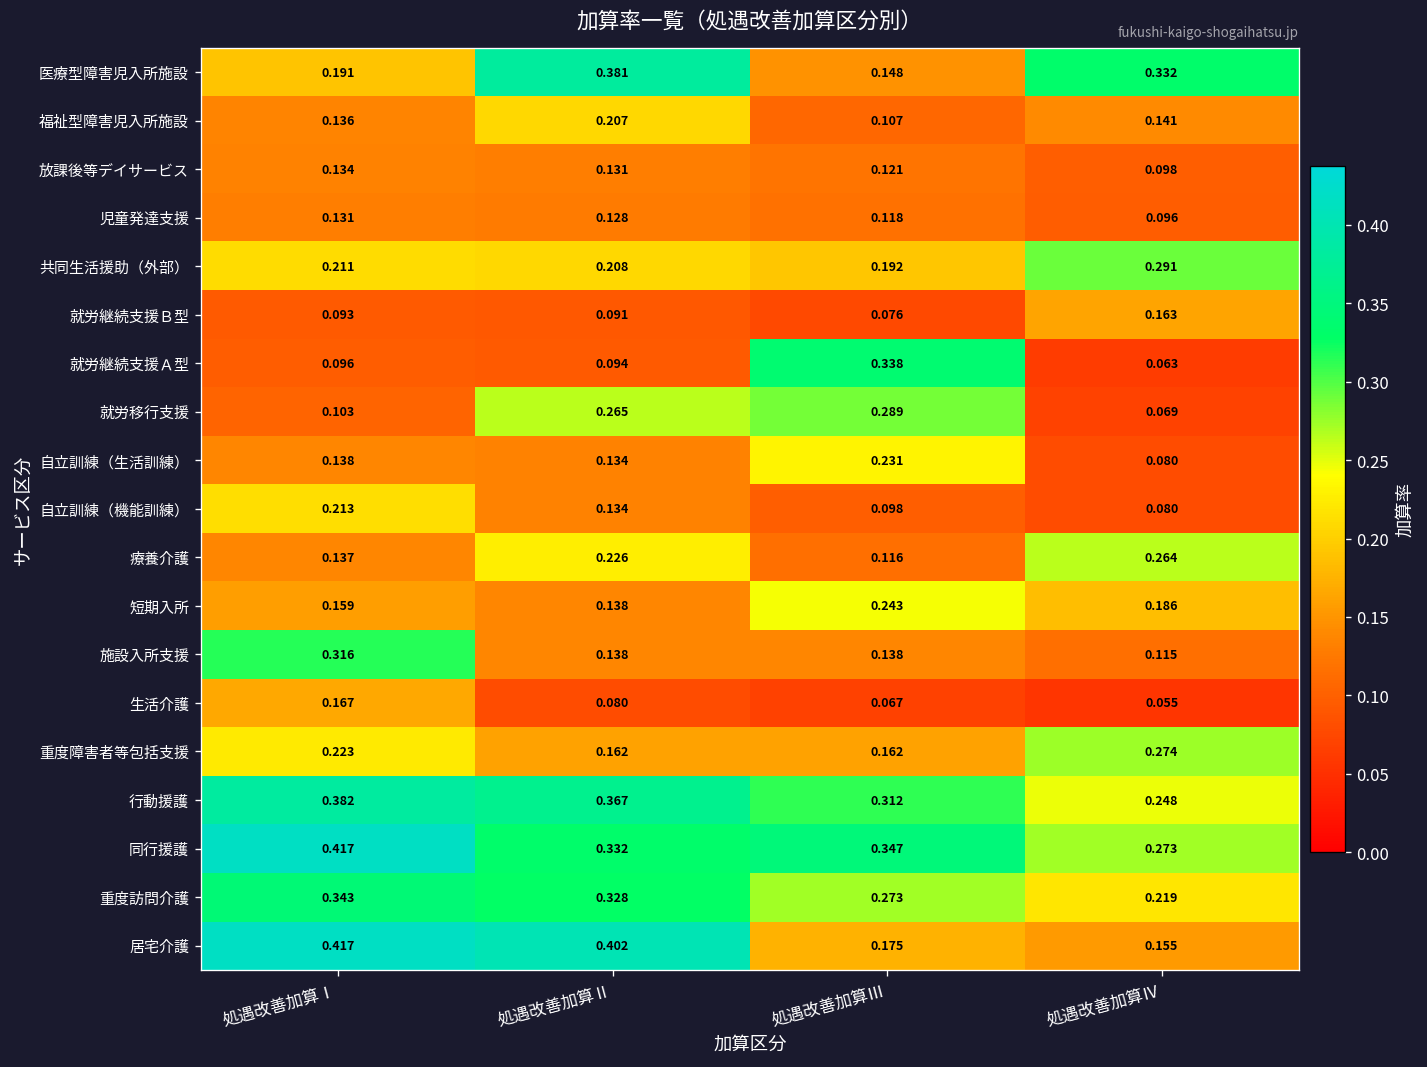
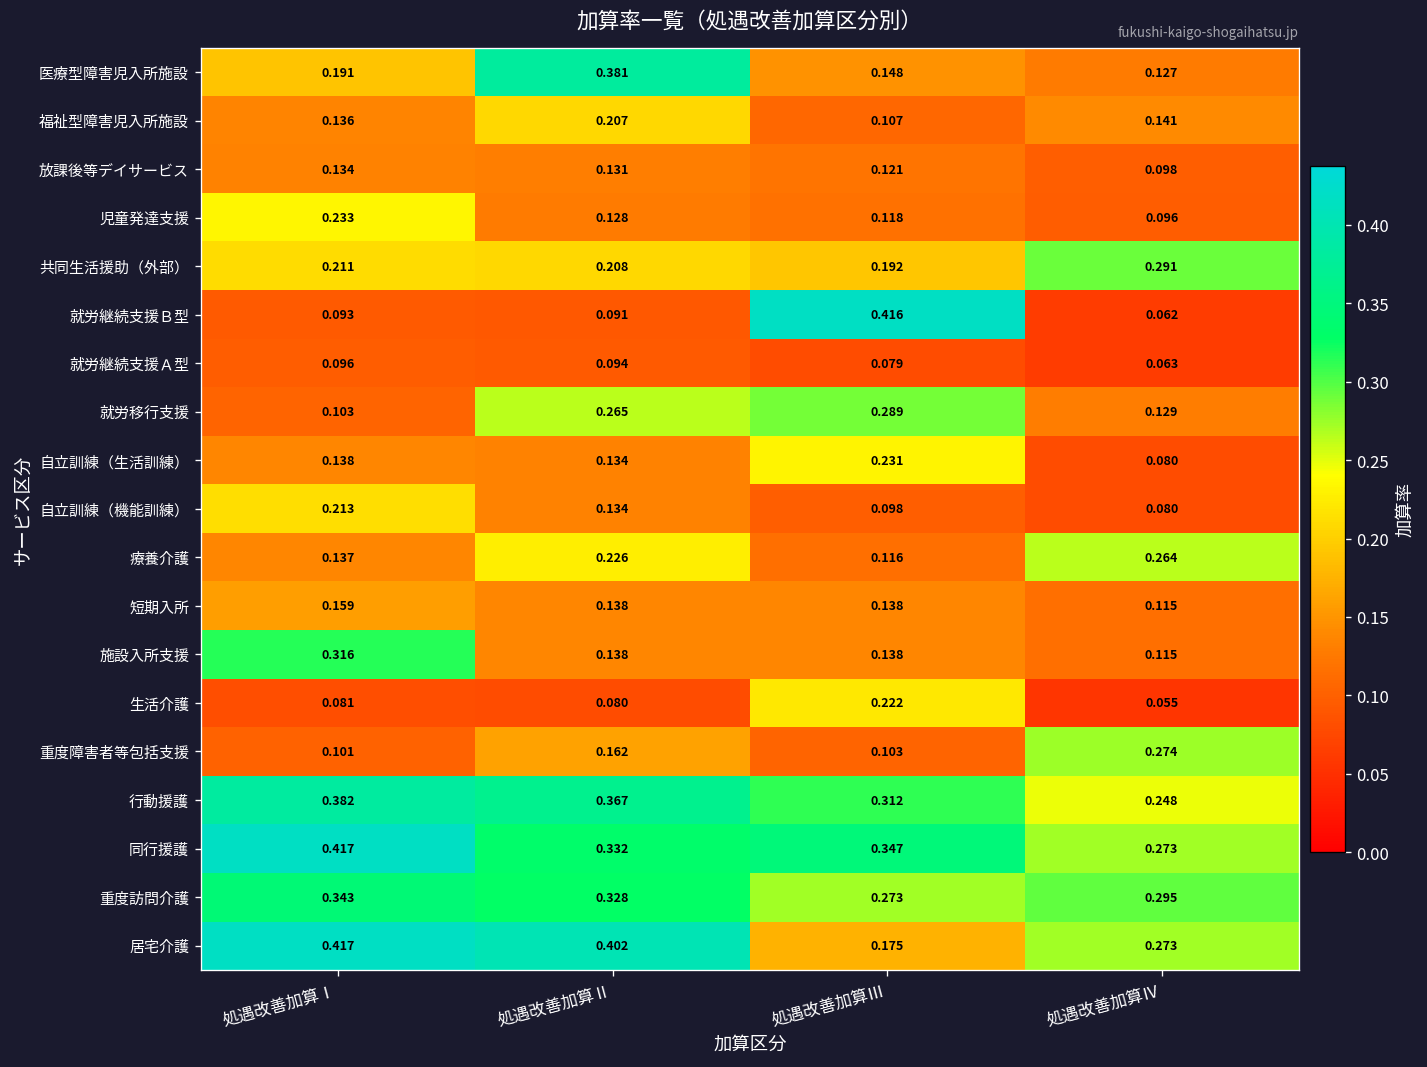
  {
    "医療型障害児入所施設": {
      "処遇改善加算Ⅰ": 0.191,
      "処遇改善加算Ⅱ": 0.381,
      "処遇改善加算Ⅲ": 0.148,
-     "処遇改善加算Ⅳ": 0.332
+     "処遇改善加算Ⅳ": 0.127
    },
    "福祉型障害児入所施設": {
      "処遇改善加算Ⅰ": 0.136,
      "処遇改善加算Ⅱ": 0.207,
      "処遇改善加算Ⅲ": 0.107,
      "処遇改善加算Ⅳ": 0.141
    },
    "放課後等デイサービス": {
      "処遇改善加算Ⅰ": 0.134,
      "処遇改善加算Ⅱ": 0.131,
      "処遇改善加算Ⅲ": 0.121,
      "処遇改善加算Ⅳ": 0.098
    },
    "児童発達支援": {
-     "処遇改善加算Ⅰ": 0.131,
+     "処遇改善加算Ⅰ": 0.233,
      "処遇改善加算Ⅱ": 0.128,
      "処遇改善加算Ⅲ": 0.118,
      "処遇改善加算Ⅳ": 0.096
    },
    "共同生活援助（外部）": {
      "処遇改善加算Ⅰ": 0.211,
      "処遇改善加算Ⅱ": 0.208,
      "処遇改善加算Ⅲ": 0.192,
      "処遇改善加算Ⅳ": 0.291
    },
    "就労継続支援Ｂ型": {
      "処遇改善加算Ⅰ": 0.093,
      "処遇改善加算Ⅱ": 0.091,
-     "処遇改善加算Ⅲ": 0.076,
-     "処遇改善加算Ⅳ": 0.163
+     "処遇改善加算Ⅲ": 0.416,
+     "処遇改善加算Ⅳ": 0.062
    },
    "就労継続支援Ａ型": {
      "処遇改善加算Ⅰ": 0.096,
      "処遇改善加算Ⅱ": 0.094,
-     "処遇改善加算Ⅲ": 0.338,
+     "処遇改善加算Ⅲ": 0.079,
      "処遇改善加算Ⅳ": 0.063
    },
    "就労移行支援": {
      "処遇改善加算Ⅰ": 0.103,
      "処遇改善加算Ⅱ": 0.265,
      "処遇改善加算Ⅲ": 0.289,
-     "処遇改善加算Ⅳ": 0.069
+     "処遇改善加算Ⅳ": 0.129
    },
    "自立訓練（生活訓練）": {
      "処遇改善加算Ⅰ": 0.138,
      "処遇改善加算Ⅱ": 0.134,
      "処遇改善加算Ⅲ": 0.231,
      "処遇改善加算Ⅳ": 0.080
    },
    "自立訓練（機能訓練）": {
      "処遇改善加算Ⅰ": 0.213,
      "処遇改善加算Ⅱ": 0.134,
      "処遇改善加算Ⅲ": 0.098,
      "処遇改善加算Ⅳ": 0.080
    },
    "療養介護": {
      "処遇改善加算Ⅰ": 0.137,
      "処遇改善加算Ⅱ": 0.226,
      "処遇改善加算Ⅲ": 0.116,
      "処遇改善加算Ⅳ": 0.264
    },
    "短期入所": {
      "処遇改善加算Ⅰ": 0.159,
      "処遇改善加算Ⅱ": 0.138,
-     "処遇改善加算Ⅲ": 0.243,
-     "処遇改善加算Ⅳ": 0.186
+     "処遇改善加算Ⅲ": 0.138,
+     "処遇改善加算Ⅳ": 0.115
    },
    "施設入所支援": {
      "処遇改善加算Ⅰ": 0.316,
      "処遇改善加算Ⅱ": 0.138,
      "処遇改善加算Ⅲ": 0.138,
      "処遇改善加算Ⅳ": 0.115
    },
    "生活介護": {
-     "処遇改善加算Ⅰ": 0.167,
+     "処遇改善加算Ⅰ": 0.081,
      "処遇改善加算Ⅱ": 0.080,
-     "処遇改善加算Ⅲ": 0.067,
+     "処遇改善加算Ⅲ": 0.222,
      "処遇改善加算Ⅳ": 0.055
    },
    "重度障害者等包括支援": {
-     "処遇改善加算Ⅰ": 0.223,
+     "処遇改善加算Ⅰ": 0.101,
      "処遇改善加算Ⅱ": 0.162,
-     "処遇改善加算Ⅲ": 0.162,
+     "処遇改善加算Ⅲ": 0.103,
      "処遇改善加算Ⅳ": 0.274
    },
    "行動援護": {
      "処遇改善加算Ⅰ": 0.382,
      "処遇改善加算Ⅱ": 0.367,
      "処遇改善加算Ⅲ": 0.312,
      "処遇改善加算Ⅳ": 0.248
    },
    "同行援護": {
      "処遇改善加算Ⅰ": 0.417,
      "処遇改善加算Ⅱ": 0.332,
      "処遇改善加算Ⅲ": 0.347,
      "処遇改善加算Ⅳ": 0.273
    },
    "重度訪問介護": {
      "処遇改善加算Ⅰ": 0.343,
      "処遇改善加算Ⅱ": 0.328,
      "処遇改善加算Ⅲ": 0.273,
-     "処遇改善加算Ⅳ": 0.219
+     "処遇改善加算Ⅳ": 0.295
    },
    "居宅介護": {
      "処遇改善加算Ⅰ": 0.417,
      "処遇改善加算Ⅱ": 0.402,
      "処遇改善加算Ⅲ": 0.175,
-     "処遇改善加算Ⅳ": 0.155
+     "処遇改善加算Ⅳ": 0.273
    }
  }
